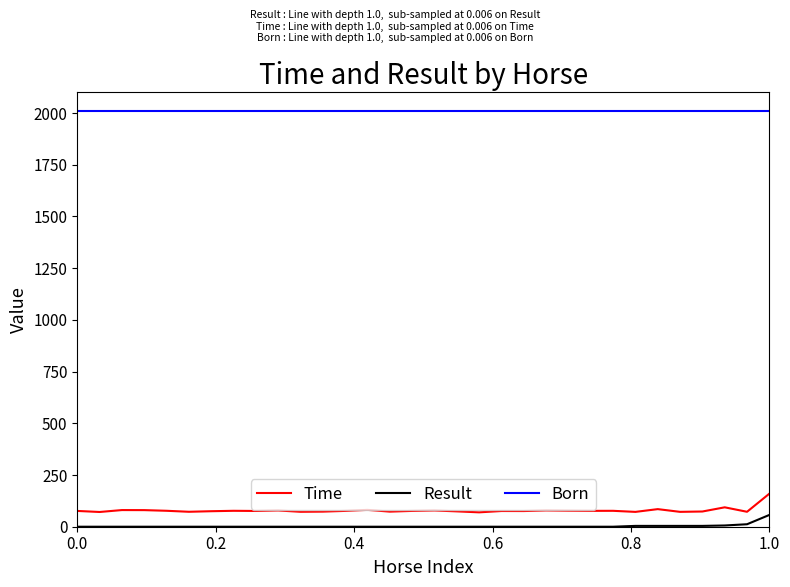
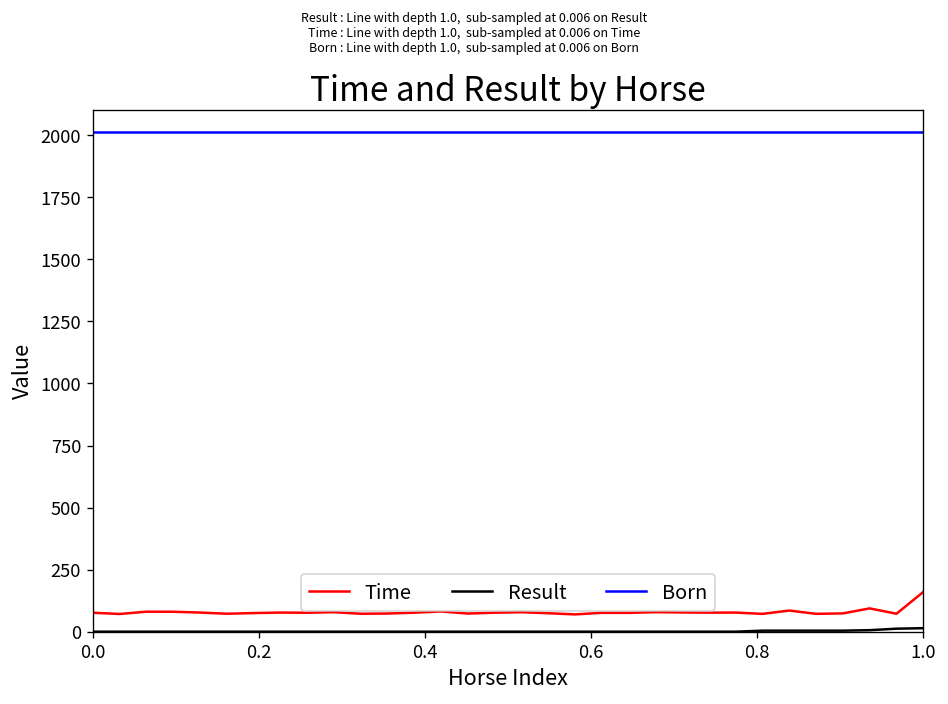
  {
    "Time": {
      "0.0": 80,
      "1.0": 160
    },
    "Result": {
      "0.0": 0,
-     "1.0": 60
+     "1.0": 10
    },
    "Born": {
      "0.0": 2010,
      "1.0": 2010
    }
  }
